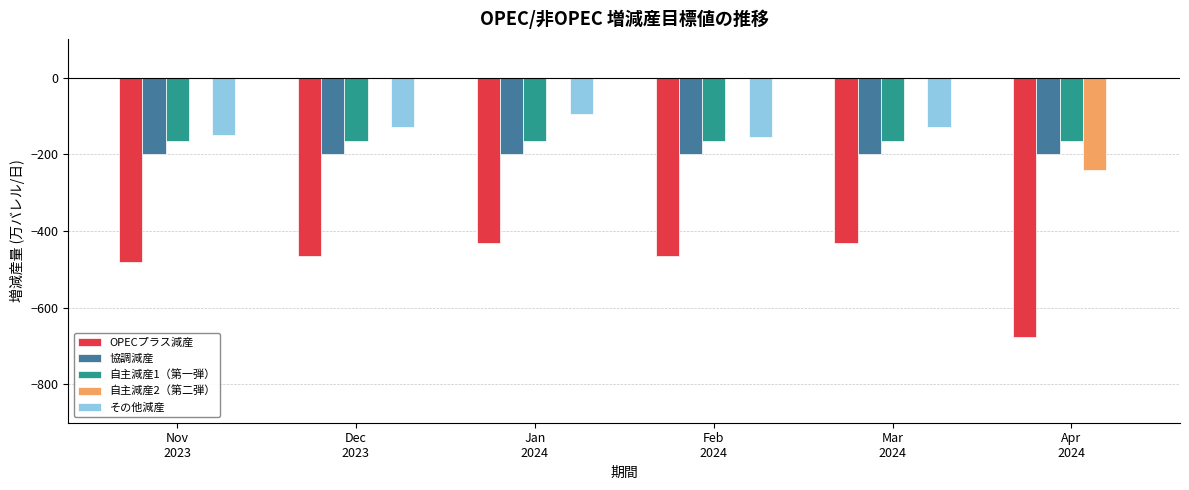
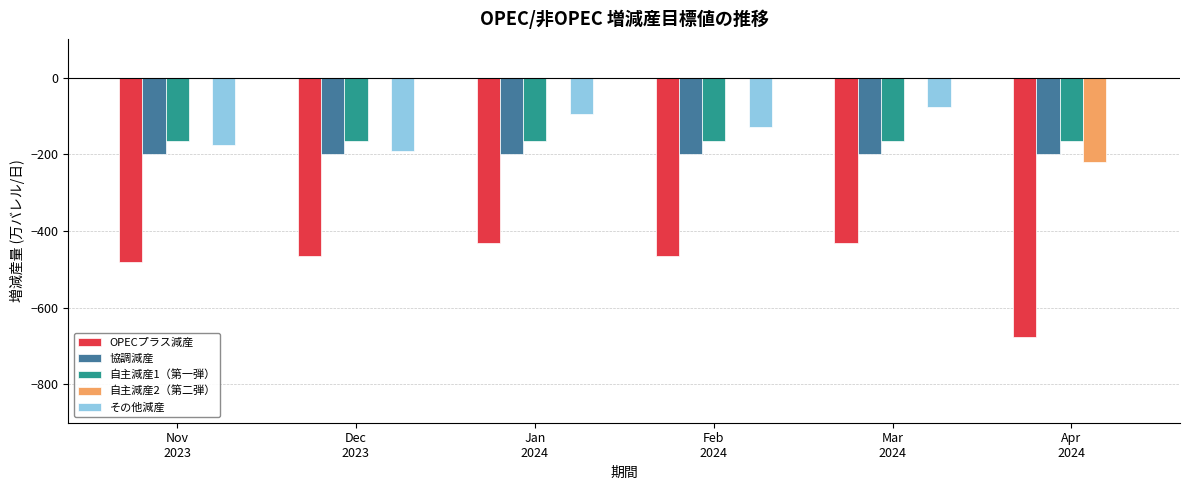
  {
    "OPECプラス減産": {
      "Nov 2023": -480,
      "Dec 2023": -470,
      "Jan 2024": -430,
      "Feb 2024": -470,
      "Mar 2024": -430,
      "Apr 2024": -680
    },
    "自主減産2（第二弾）": {
      "Nov 2023": 0,
      "Dec 2023": 0,
      "Jan 2024": 0,
      "Feb 2024": 0,
      "Mar 2024": 0,
-     "Apr 2024": -240
+     "Apr 2024": -220
    },
    "その他減産": {
-     "Nov 2023": -150,
-     "Dec 2023": -130,
+     "Nov 2023": -180,
+     "Dec 2023": -190,
      "Jan 2024": -100,
-     "Feb 2024": -150,
-     "Mar 2024": -130,
+     "Feb 2024": -130,
+     "Mar 2024": -80,
      "Apr 2024": 0
    }
  }
